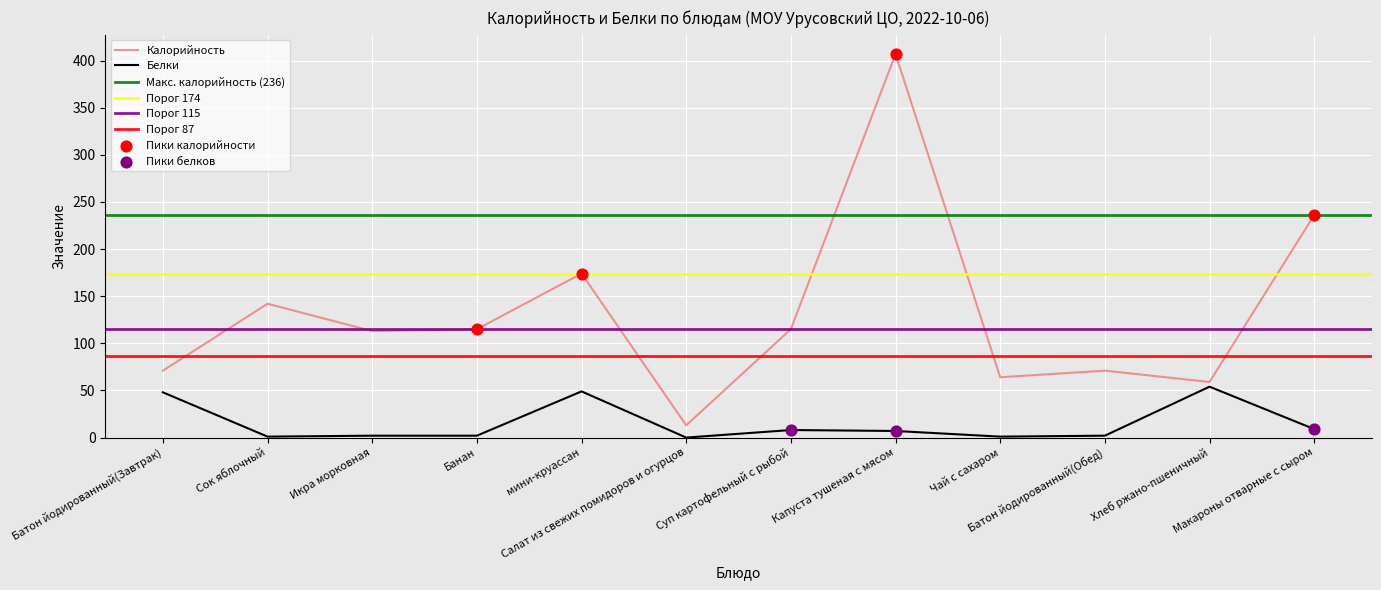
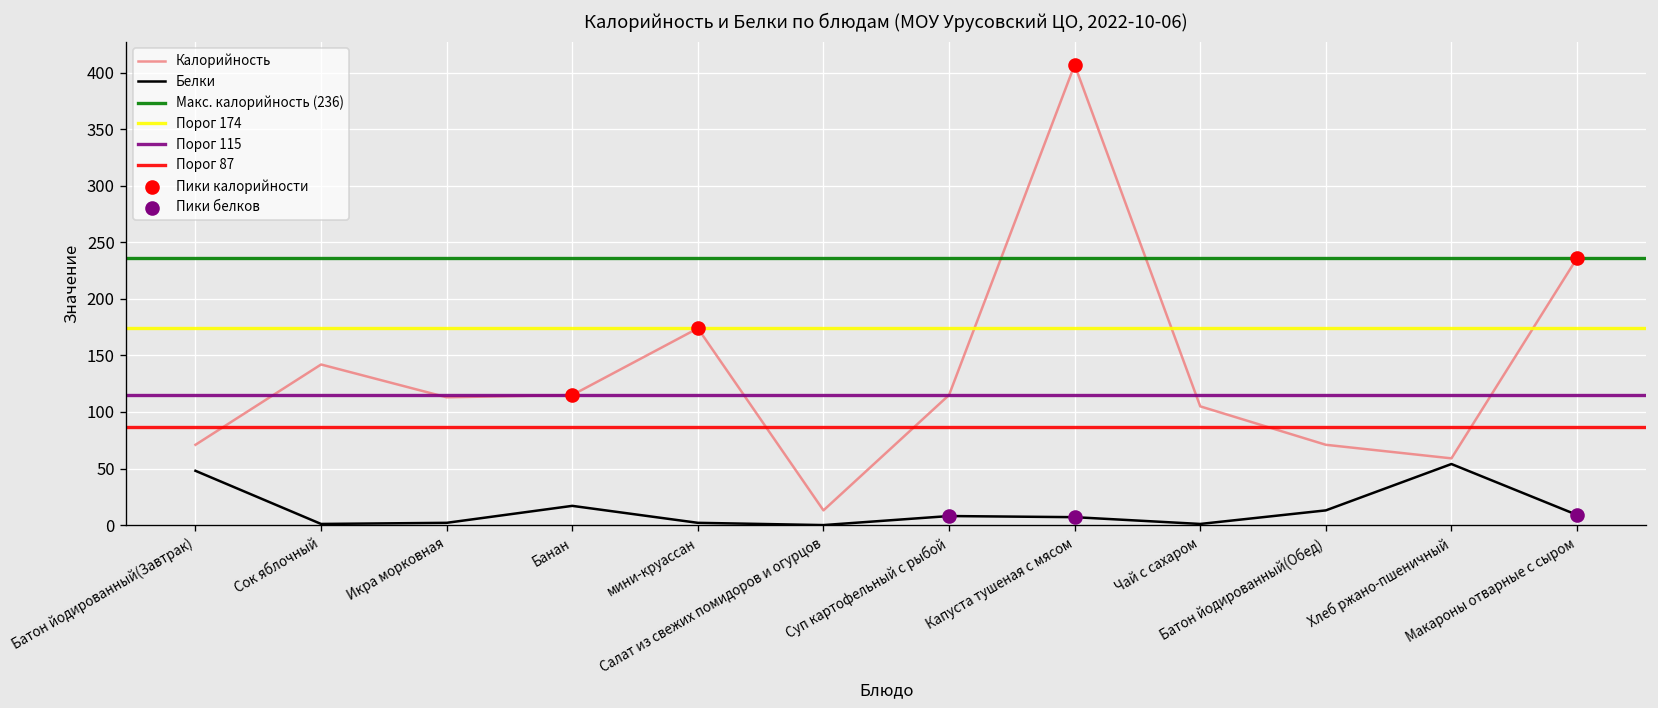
  {
    "Калорийность": {
      "Батон йодированный(Завтрак)": 70,
      "Сок яблочный": 140,
      "Икра морковная": 110,
      "Салат из свежих помидоров и огурцов": 10,
      "Суп картофельный с рыбой": 120,
-     "Чай с сахаром": 60,
+     "Чай с сахаром": 110,
      "Батон йодированный(Обед)": 70,
      "Хлеб ржано-пшеничный": 60
    },
    "Белки": {
      "Батон йодированный(Завтрак)": 50,
      "Сок яблочный": 0,
      "Икра морковная": 0,
-     "Банан": 0,
-     "мини-круассан": 50,
+     "Банан": 20,
+     "мини-круассан": 0,
      "Салат из свежих помидоров и огурцов": 0,
      "Чай с сахаром": 0,
-     "Батон йодированный(Обед)": 0,
+     "Батон йодированный(Обед)": 10,
      "Хлеб ржано-пшеничный": 50
    }
  }
